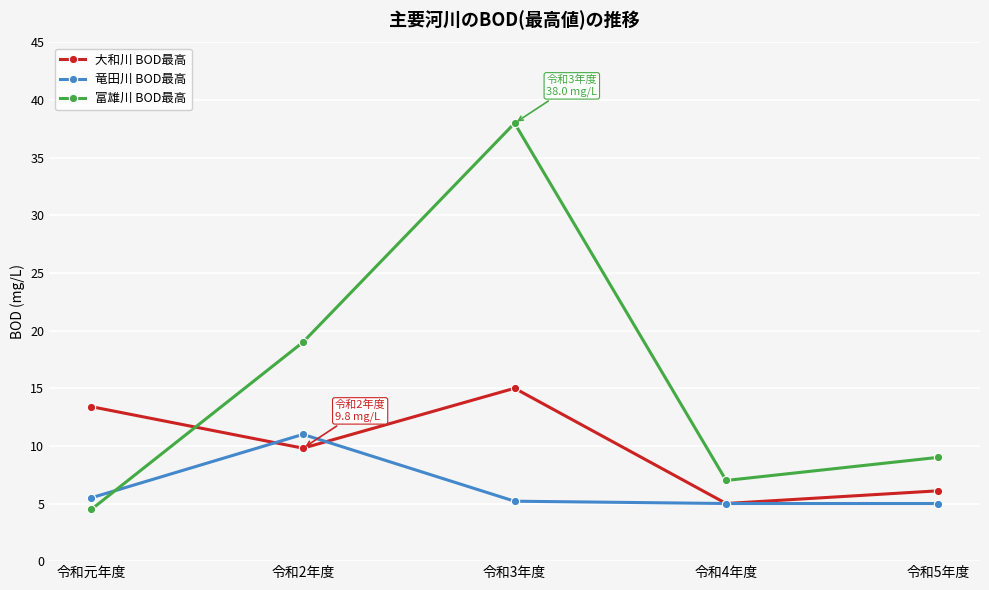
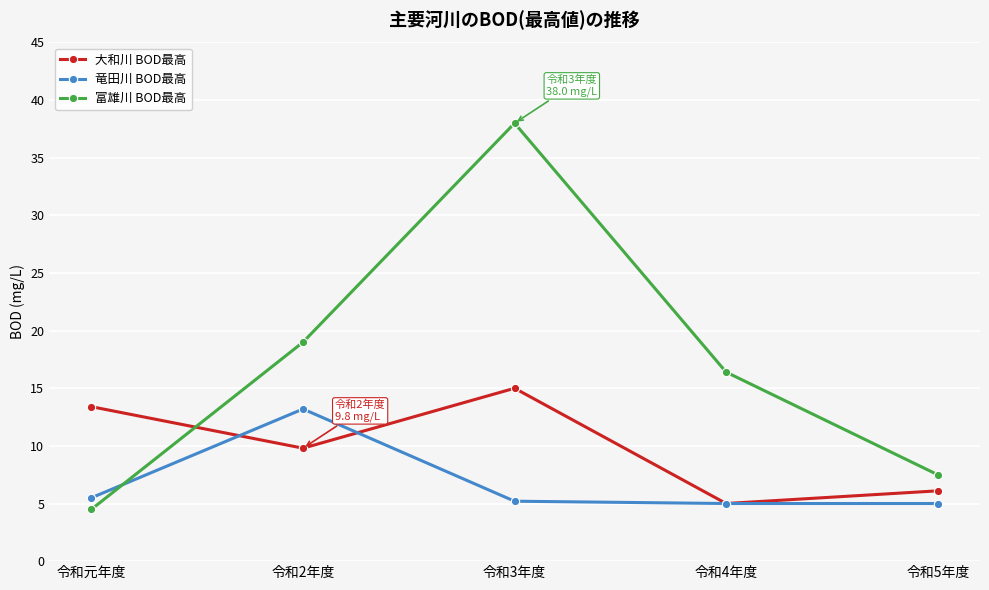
  {
    "大和川 BOD最高": {
      "令和元年度": 13.4,
      "令和2年度": 9.8,
      "令和3年度": 15.0,
      "令和5年度": 6.1
    },
    "竜田川 BOD最高": {
      "令和元年度": 5.5,
-     "令和2年度": 11.0,
+     "令和2年度": 13.2,
      "令和3年度": 5.2,
      "令和5年度": 5.0
    },
    "富雄川 BOD最高": {
      "令和元年度": 4.5,
      "令和2年度": 19.0,
-     "令和4年度": 7.0,
-     "令和5年度": 9.0
+     "令和4年度": 16.4,
+     "令和5年度": 7.5
    }
  }
